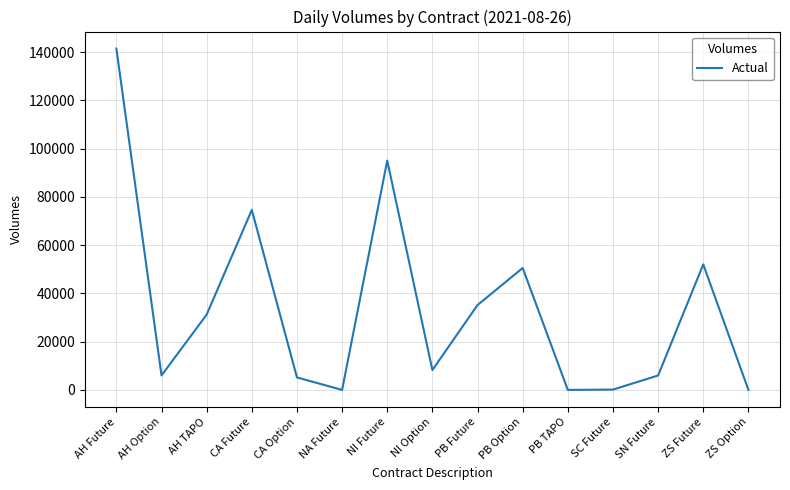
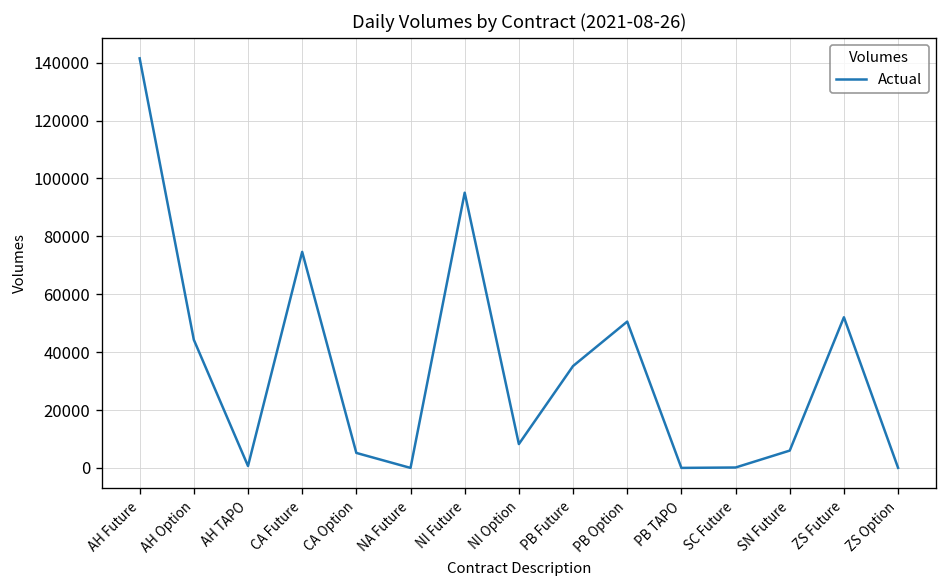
  {
    "AH Future": 141000,
-   "AH Option": 6000,
-   "AH TAPO": 31000,
+   "AH Option": 44000,
+   "AH TAPO": 1000,
    "CA Future": 75000,
    "CA Option": 5000,
    "NA Future": 0,
    "NI Future": 95000,
    "NI Option": 8000,
    "PB Future": 35000,
    "PB Option": 51000,
    "PB TAPO": 0,
    "SC Future": 0,
    "SN Future": 6000,
    "ZS Future": 52000,
    "ZS Option": 0
  }
